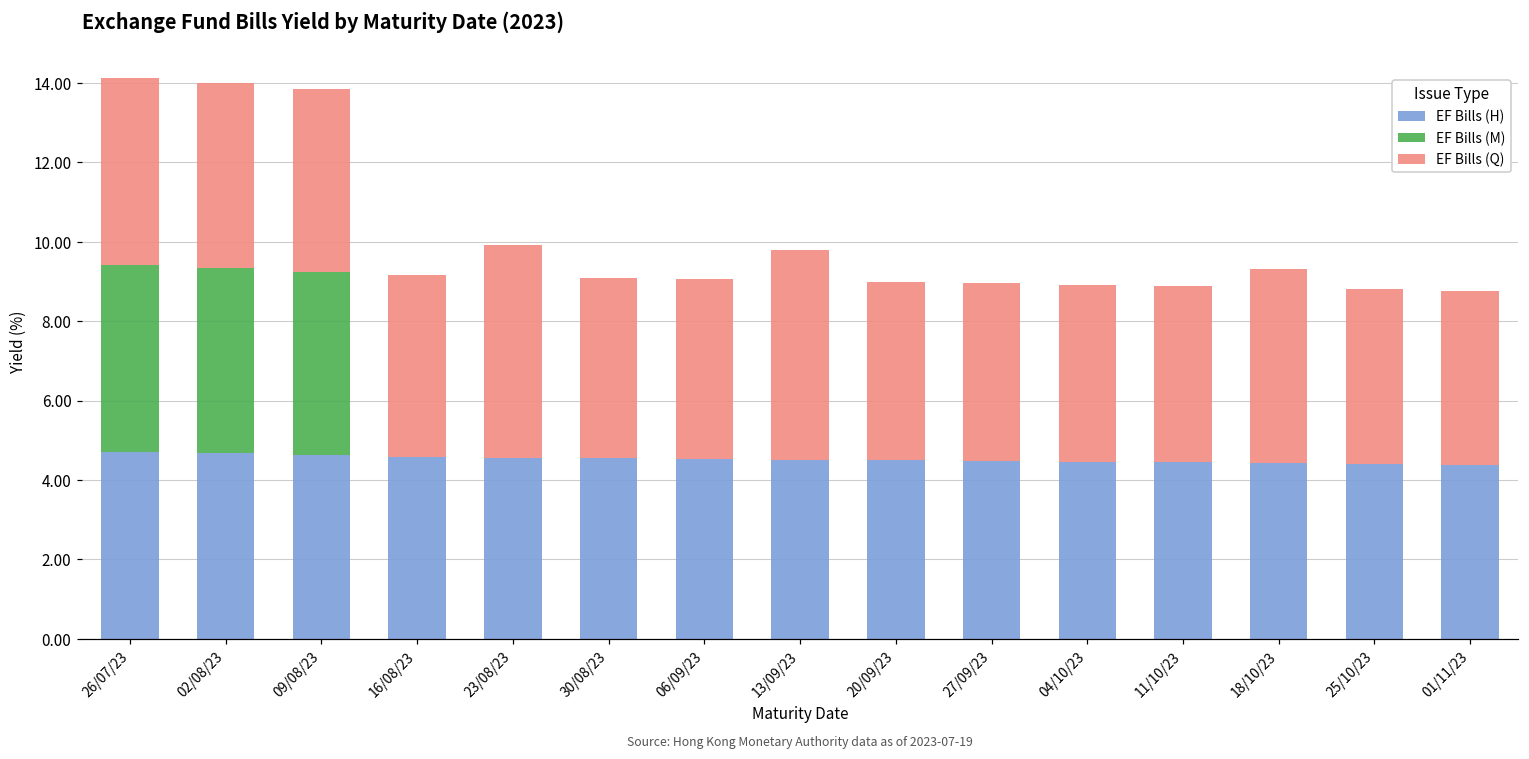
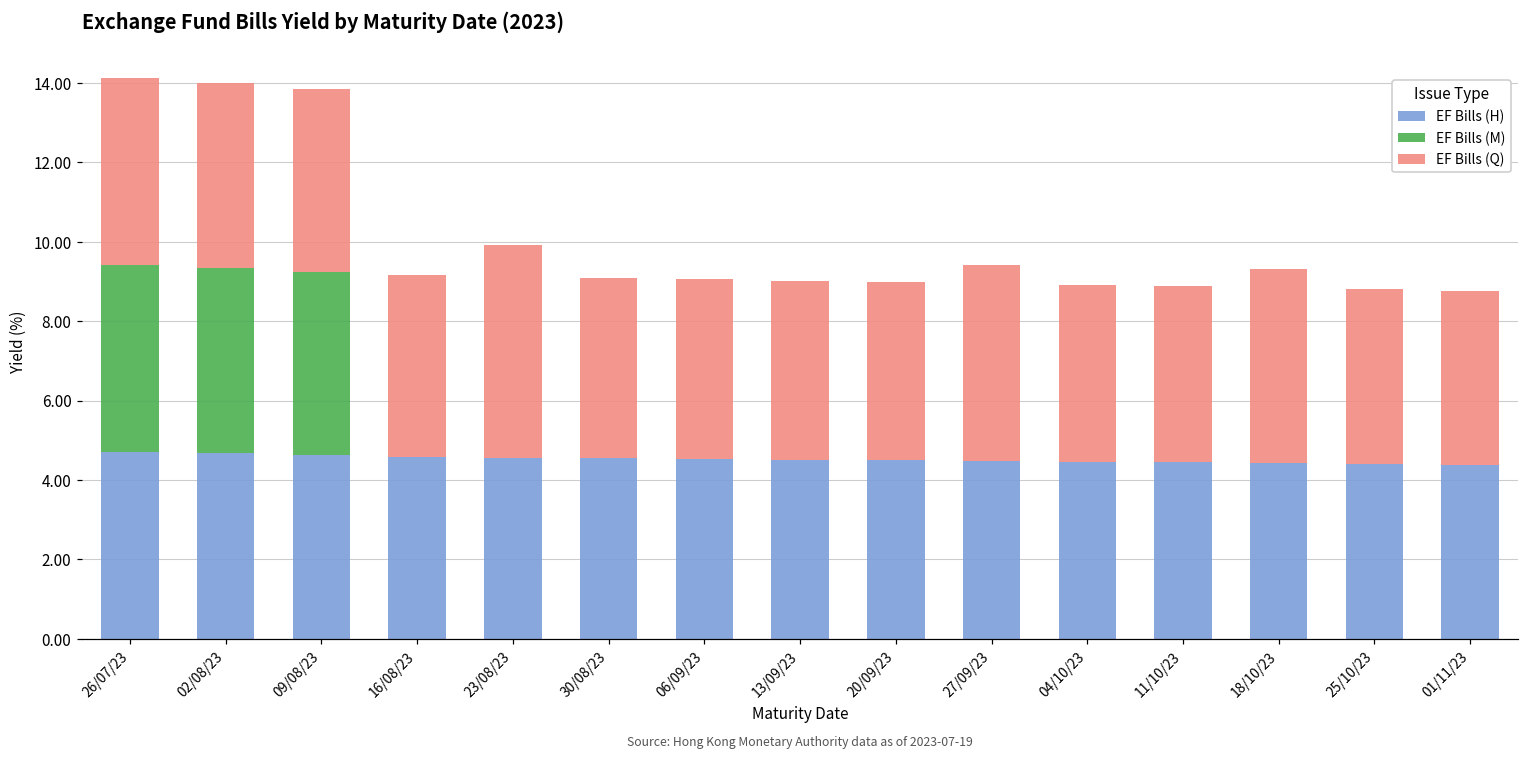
  {
    "EF Bills (H)": {
      "26/07/23": 4.7,
      "02/08/23": 4.7,
      "09/08/23": 4.6,
      "16/08/23": 4.6,
      "23/08/23": 4.6,
      "30/08/23": 4.6,
      "06/09/23": 4.5,
      "13/09/23": 4.5,
      "20/09/23": 4.5,
      "27/09/23": 4.5,
      "04/10/23": 4.5,
      "11/10/23": 4.4,
      "18/10/23": 4.4,
      "25/10/23": 4.4,
      "01/11/23": 4.4
    },
    "EF Bills (M)": {
      "26/07/23": 4.7,
      "02/08/23": 4.7,
      "09/08/23": 4.6,
      "16/08/23": 0.0,
      "23/08/23": 0.0,
      "30/08/23": 0.0,
      "06/09/23": 0.0,
      "13/09/23": 0.0,
      "20/09/23": 0.0,
      "27/09/23": 0.0,
      "04/10/23": 0.0,
      "11/10/23": 0.0,
      "18/10/23": 0.0,
      "25/10/23": 0.0,
      "01/11/23": 0.0
    },
    "EF Bills (Q)": {
      "26/07/23": 4.7,
      "02/08/23": 4.7,
      "09/08/23": 4.6,
      "16/08/23": 4.6,
      "23/08/23": 5.4,
      "30/08/23": 4.5,
      "06/09/23": 4.5,
-     "13/09/23": 5.3,
+     "13/09/23": 4.5,
      "20/09/23": 4.5,
-     "27/09/23": 4.5,
+     "27/09/23": 4.9,
      "04/10/23": 4.5,
      "11/10/23": 4.4,
      "18/10/23": 4.9,
      "25/10/23": 4.4,
      "01/11/23": 4.4
    }
  }
